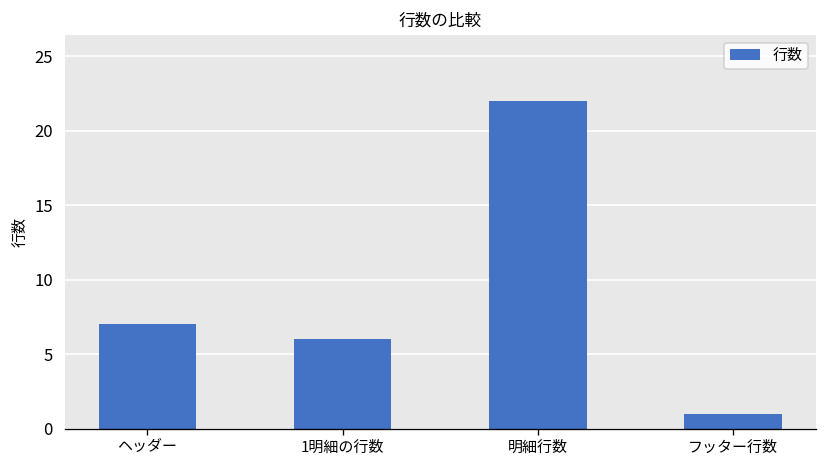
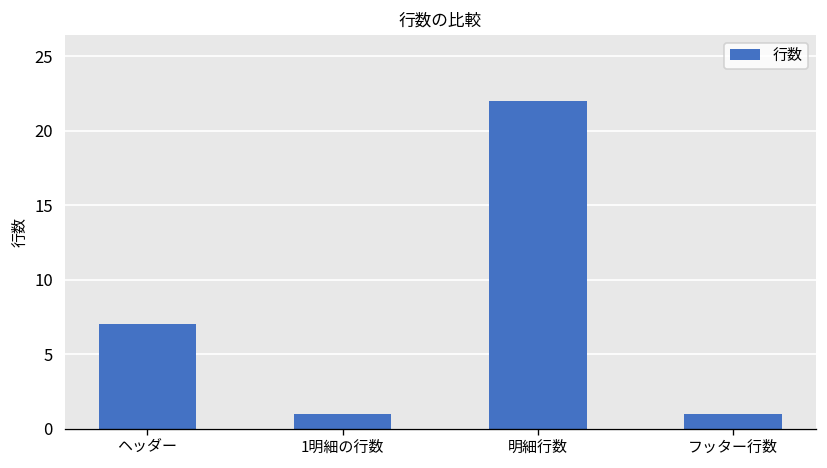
  {
    "ヘッダー": 7,
-   "1明細の行数": 6,
+   "1明細の行数": 1,
    "明細行数": 22,
    "フッター行数": 1
  }
